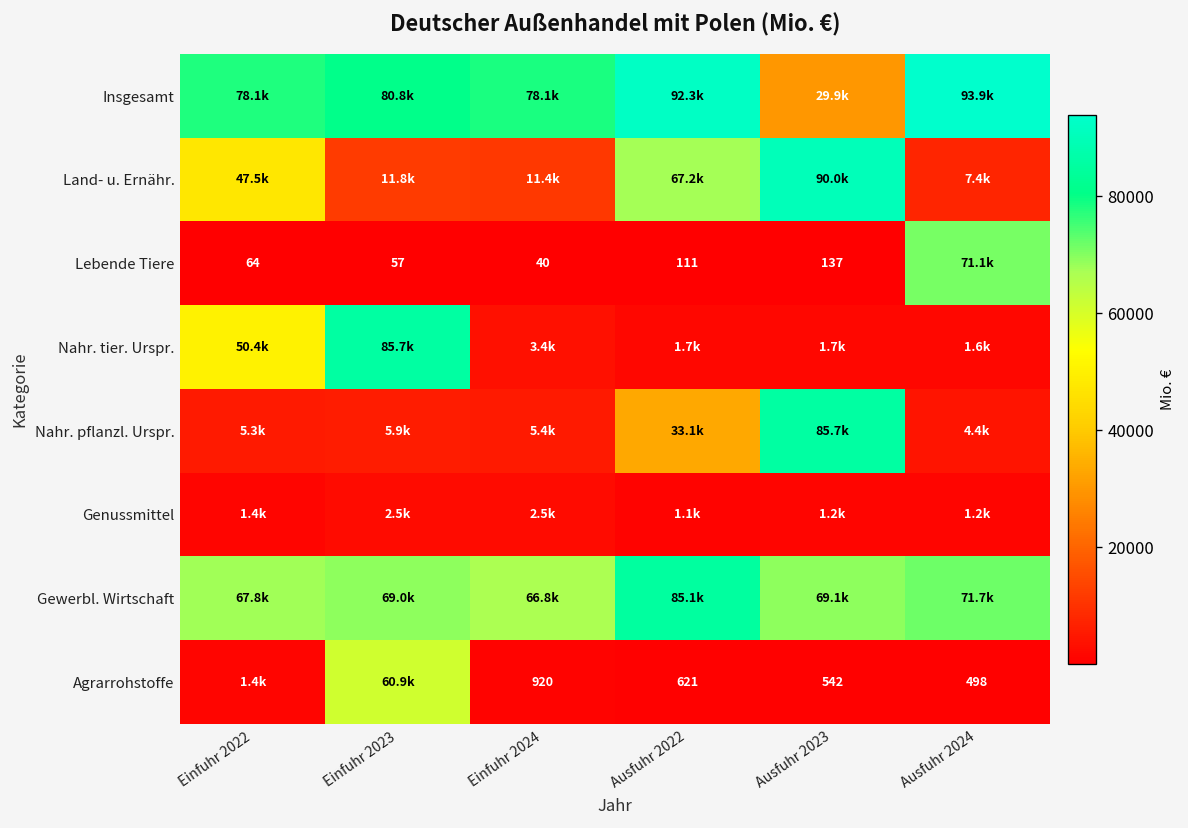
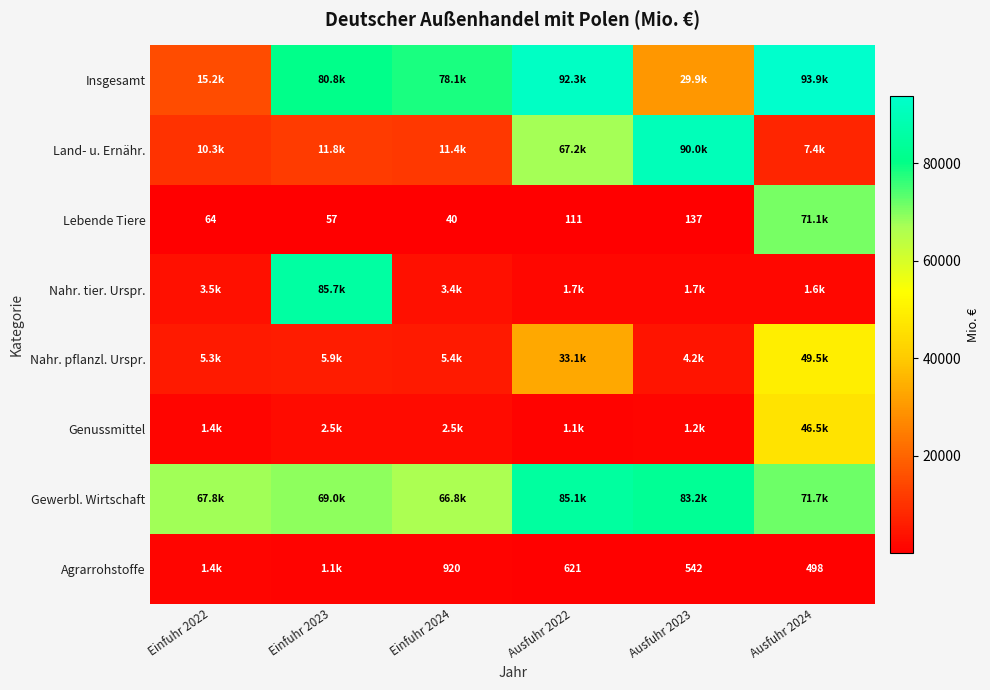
  {
    "Insgesamt": {
-     "Einfuhr 2022": "78.1k",
+     "Einfuhr 2022": "15.2k",
      "Einfuhr 2023": "80.8k",
      "Einfuhr 2024": "78.1k",
      "Ausfuhr 2022": "92.3k",
      "Ausfuhr 2023": "29.9k",
      "Ausfuhr 2024": "93.9k"
    },
    "Land- u. Ernähr.": {
-     "Einfuhr 2022": "47.5k",
+     "Einfuhr 2022": "10.3k",
      "Einfuhr 2023": "11.8k",
      "Einfuhr 2024": "11.4k",
      "Ausfuhr 2022": "67.2k",
      "Ausfuhr 2023": "90.0k",
      "Ausfuhr 2024": "7.4k"
    },
    "Lebende Tiere": {
      "Einfuhr 2022": "64",
      "Einfuhr 2023": "57",
      "Einfuhr 2024": "40",
      "Ausfuhr 2022": "111",
      "Ausfuhr 2023": "137",
      "Ausfuhr 2024": "71.1k"
    },
    "Nahr. tier. Urspr.": {
-     "Einfuhr 2022": "50.4k",
+     "Einfuhr 2022": "3.5k",
      "Einfuhr 2023": "85.7k",
      "Einfuhr 2024": "3.4k",
      "Ausfuhr 2022": "1.7k",
      "Ausfuhr 2023": "1.7k",
      "Ausfuhr 2024": "1.6k"
    },
    "Nahr. pflanzl. Urspr.": {
      "Einfuhr 2022": "5.3k",
      "Einfuhr 2023": "5.9k",
      "Einfuhr 2024": "5.4k",
      "Ausfuhr 2022": "33.1k",
-     "Ausfuhr 2023": "85.7k",
-     "Ausfuhr 2024": "4.4k"
+     "Ausfuhr 2023": "4.2k",
+     "Ausfuhr 2024": "49.5k"
    },
    "Genussmittel": {
      "Einfuhr 2022": "1.4k",
      "Einfuhr 2023": "2.5k",
      "Einfuhr 2024": "2.5k",
      "Ausfuhr 2022": "1.1k",
      "Ausfuhr 2023": "1.2k",
-     "Ausfuhr 2024": "1.2k"
+     "Ausfuhr 2024": "46.5k"
    },
    "Gewerbl. Wirtschaft": {
      "Einfuhr 2022": "67.8k",
      "Einfuhr 2023": "69.0k",
      "Einfuhr 2024": "66.8k",
      "Ausfuhr 2022": "85.1k",
-     "Ausfuhr 2023": "69.1k",
+     "Ausfuhr 2023": "83.2k",
      "Ausfuhr 2024": "71.7k"
    },
    "Agrarrohstoffe": {
      "Einfuhr 2022": "1.4k",
-     "Einfuhr 2023": "60.9k",
+     "Einfuhr 2023": "1.1k",
      "Einfuhr 2024": "920",
      "Ausfuhr 2022": "621",
      "Ausfuhr 2023": "542",
      "Ausfuhr 2024": "498"
    }
  }
